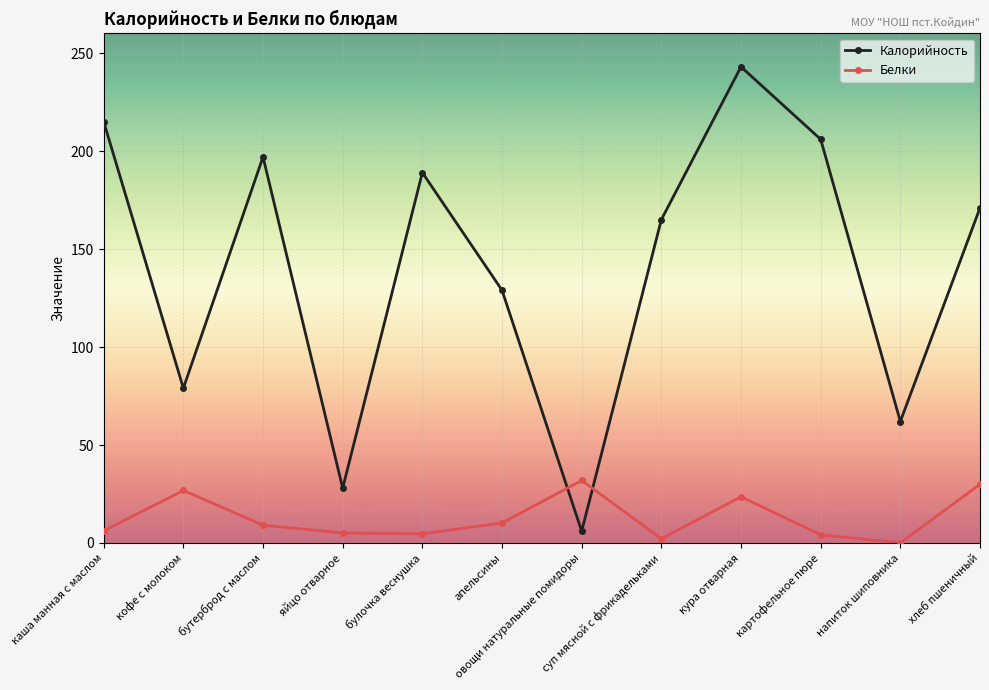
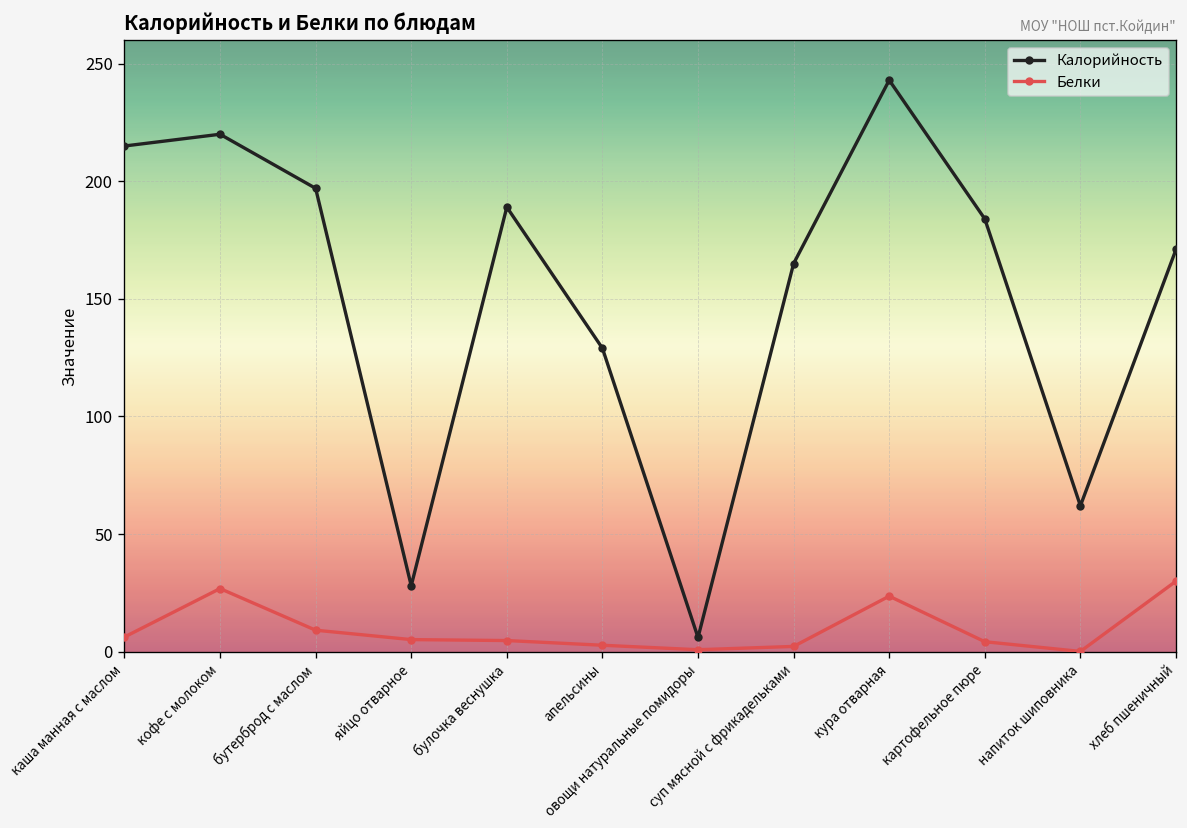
  {
    "Калорийность": {
      "каша манная с маслом": 215,
-     "кофе с молоком": 79,
+     "кофе с молоком": 220,
      "бутерброд с маслом": 197,
      "яйцо отварное": 28,
      "булочка веснушка": 189,
      "апельсины": 129,
      "овощи натуральные помидоры": 6,
      "суп мясной с фрикадельками": 165,
      "кура отварная": 243,
-     "картофельное пюре": 206,
+     "картофельное пюре": 184,
      "напиток шиповника": 62,
      "хлеб пшеничный": 171
    },
    "Белки": {
      "каша манная с маслом": 6,
      "кофе с молоком": 27,
      "бутерброд с маслом": 9,
      "яйцо отварное": 5,
      "булочка веснушка": 5,
-     "апельсины": 10,
-     "овощи натуральные помидоры": 32,
+     "апельсины": 3,
+     "овощи натуральные помидоры": 1,
      "суп мясной с фрикадельками": 2,
      "кура отварная": 24,
      "картофельное пюре": 4,
      "напиток шиповника": 0,
      "хлеб пшеничный": 30
    }
  }
